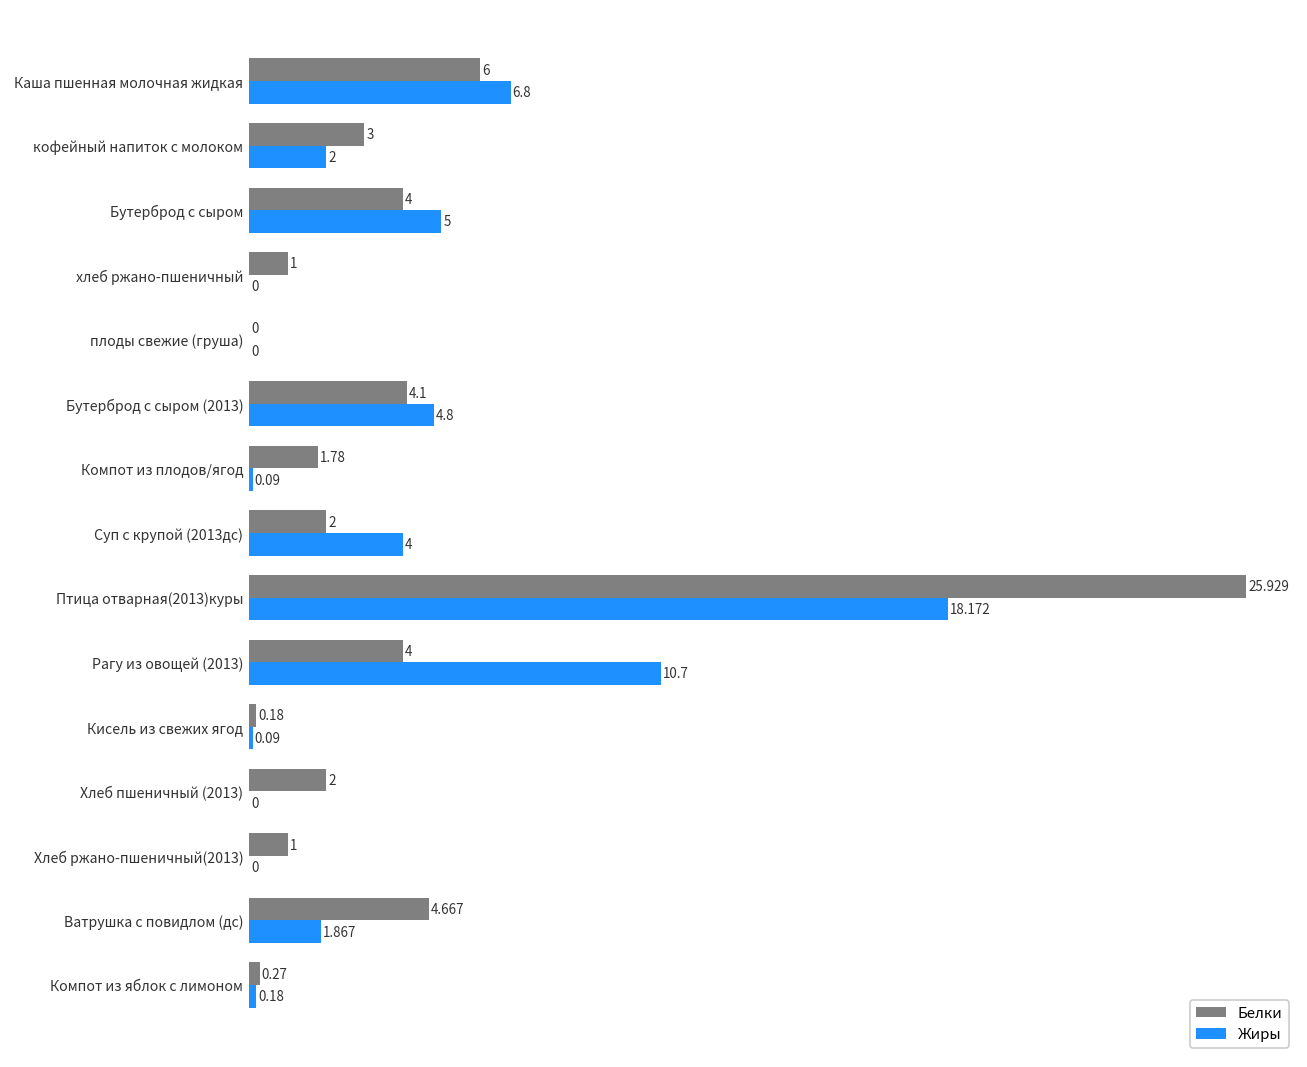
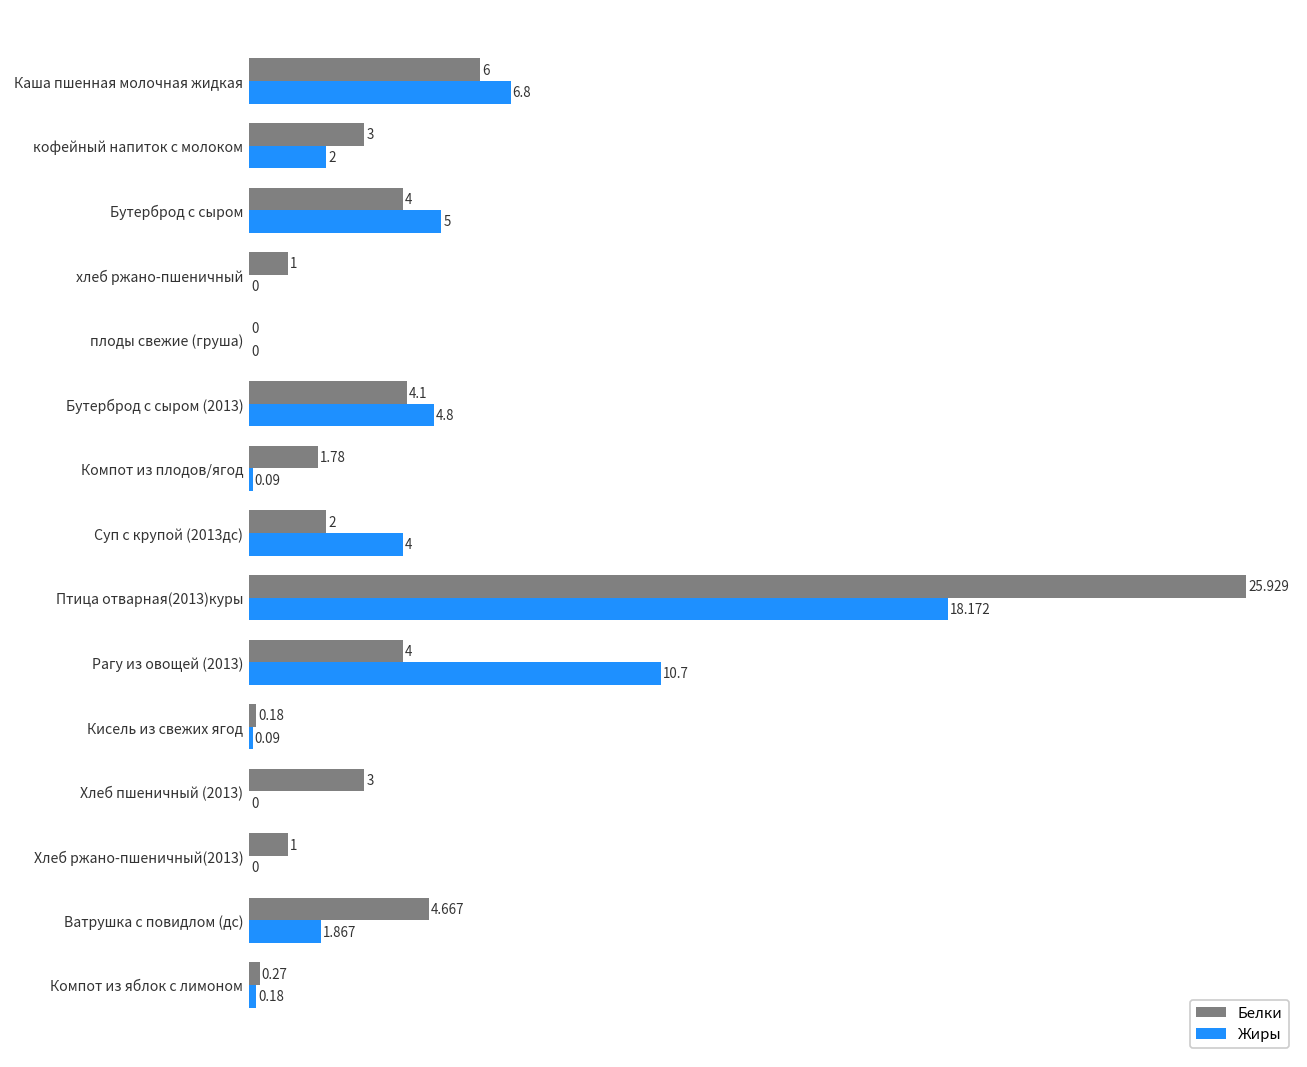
  {
    "Белки": {
      "Каша пшенная молочная жидкая": 6,
      "кофейный напиток с молоком": 3,
      "Бутерброд с сыром": 4,
      "хлеб ржано-пшеничный": 1,
      "плоды свежие (груша)": 0,
      "Бутерброд с сыром (2013)": 4.1,
      "Компот из плодов/ягод": 1.78,
      "Суп с крупой (2013дс)": 2,
      "Птица отварная(2013)куры": 25.929,
      "Рагу из овощей (2013)": 4,
      "Кисель из свежих ягод": 0.18,
-     "Хлеб пшеничный (2013)": 2,
+     "Хлеб пшеничный (2013)": 3,
      "Хлеб ржано-пшеничный(2013)": 1,
      "Ватрушка с повидлом (дс)": 4.667,
      "Компот из яблок с лимоном": 0.27
    },
    "Жиры": {
      "Каша пшенная молочная жидкая": 6.8,
      "кофейный напиток с молоком": 2,
      "Бутерброд с сыром": 5,
      "хлеб ржано-пшеничный": 0,
      "плоды свежие (груша)": 0,
      "Бутерброд с сыром (2013)": 4.8,
      "Компот из плодов/ягод": 0.09,
      "Суп с крупой (2013дс)": 4,
      "Птица отварная(2013)куры": 18.172,
      "Рагу из овощей (2013)": 10.7,
      "Кисель из свежих ягод": 0.09,
      "Хлеб пшеничный (2013)": 0,
      "Хлеб ржано-пшеничный(2013)": 0,
      "Ватрушка с повидлом (дс)": 1.867,
      "Компот из яблок с лимоном": 0.18
    }
  }
